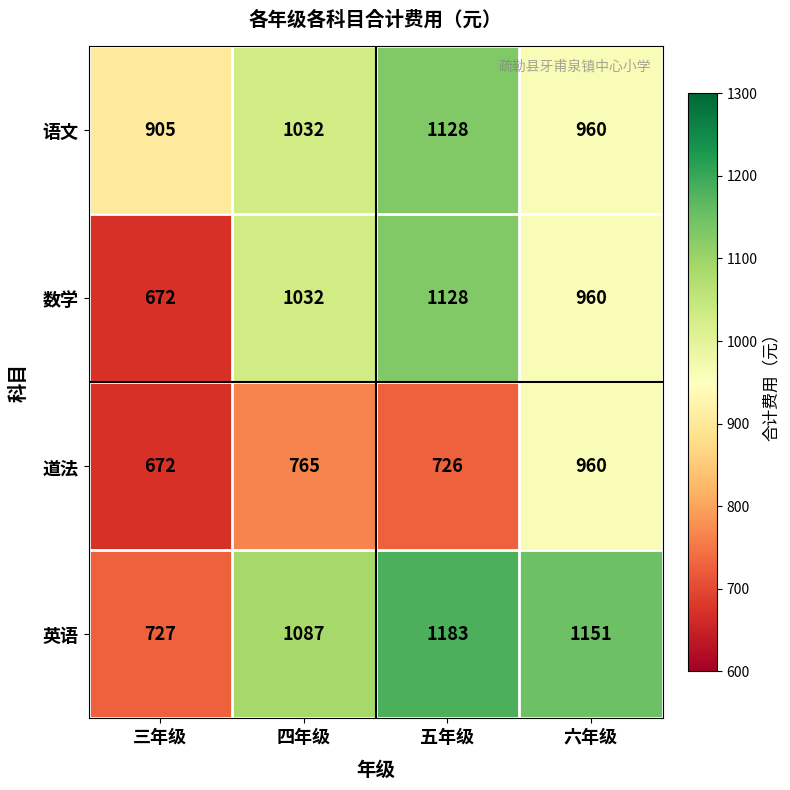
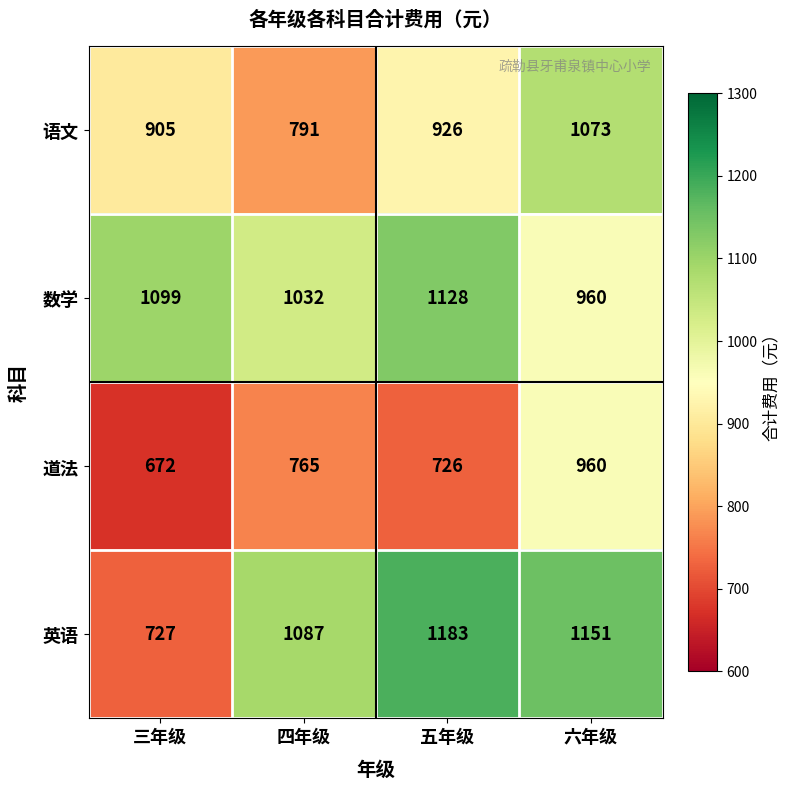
  {
    "语文": {
      "三年级": 905,
-     "四年级": 1032,
-     "五年级": 1128,
-     "六年级": 960
+     "四年级": 791,
+     "五年级": 926,
+     "六年级": 1073
    },
    "数学": {
-     "三年级": 672,
+     "三年级": 1099,
      "四年级": 1032,
      "五年级": 1128,
      "六年级": 960
    },
    "道法": {
      "三年级": 672,
      "四年级": 765,
      "五年级": 726,
      "六年级": 960
    },
    "英语": {
      "三年级": 727,
      "四年级": 1087,
      "五年级": 1183,
      "六年级": 1151
    }
  }
